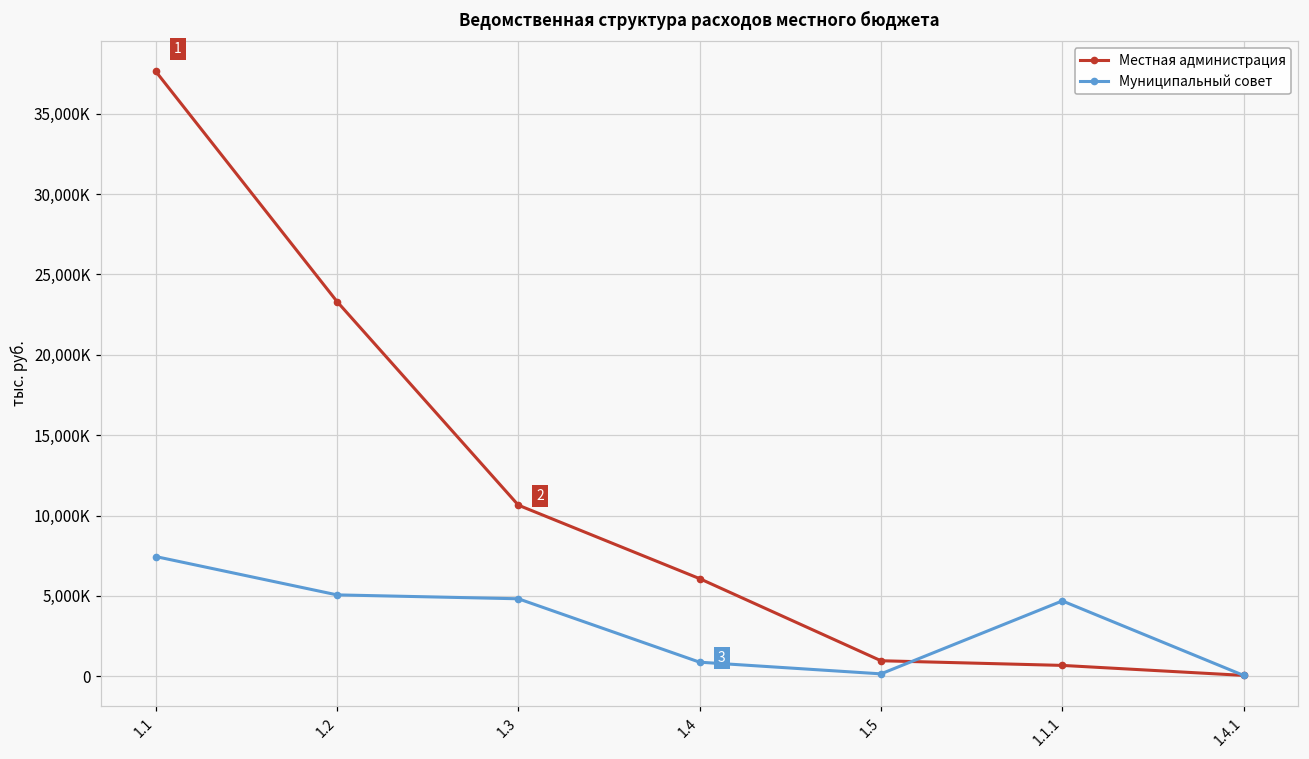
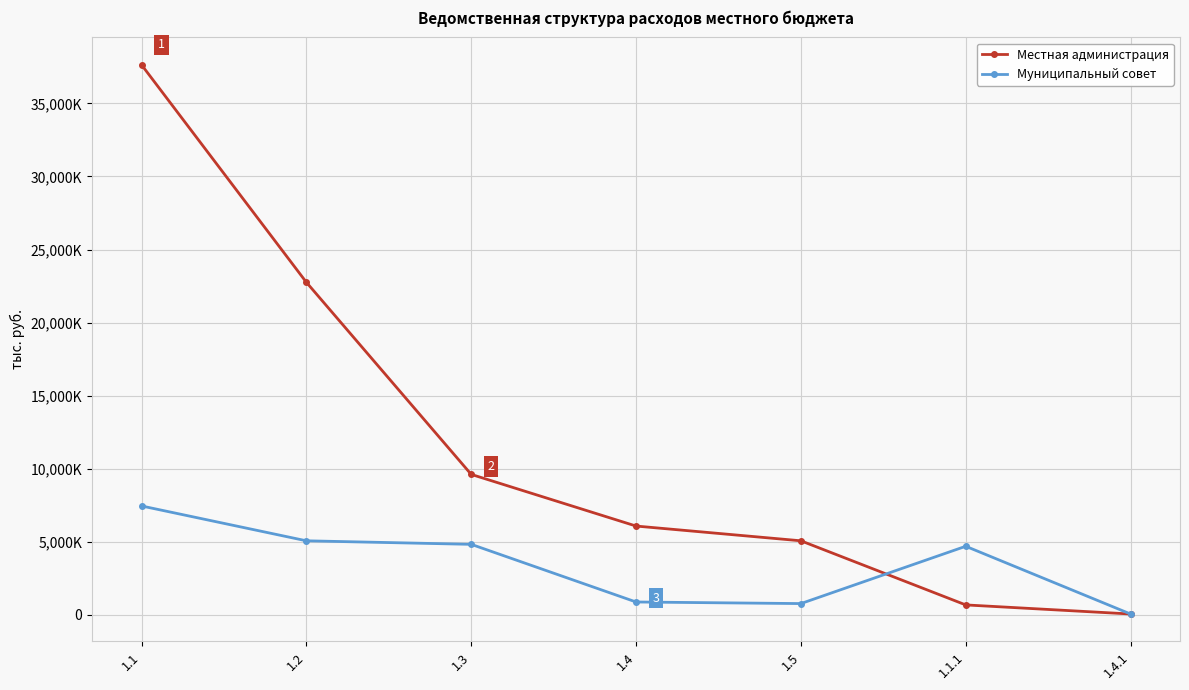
  {
    "Местная администрация": {
-     "1.2": "23,300,000",
-     "1.3": "10,600,000",
+     "1.2": "22,800,000",
+     "1.3": "9,600,000",
      "1.4": "6,100,000",
-     "1.5": "1,000,000",
+     "1.5": "5,100,000",
      "1.1.1": "700,000"
    },
    "Муниципальный совет": {
      "1.1": "7,400,000",
      "1.2": "5,100,000",
      "1.3": "4,800,000",
-     "1.5": "100,000",
+     "1.5": "800,000",
      "1.1.1": "4,700,000"
    }
  }
